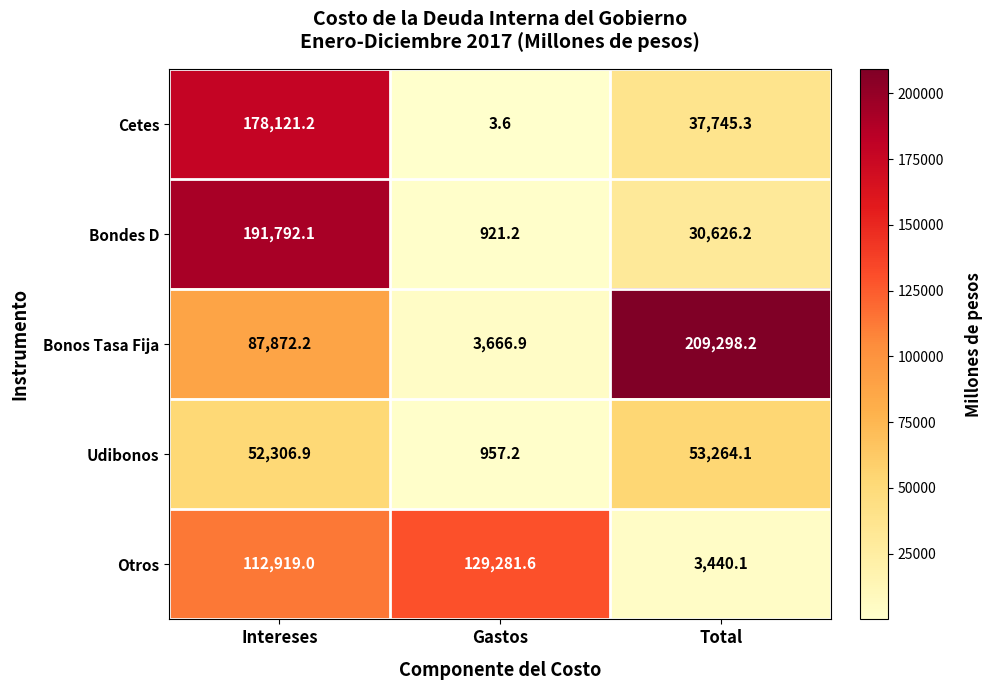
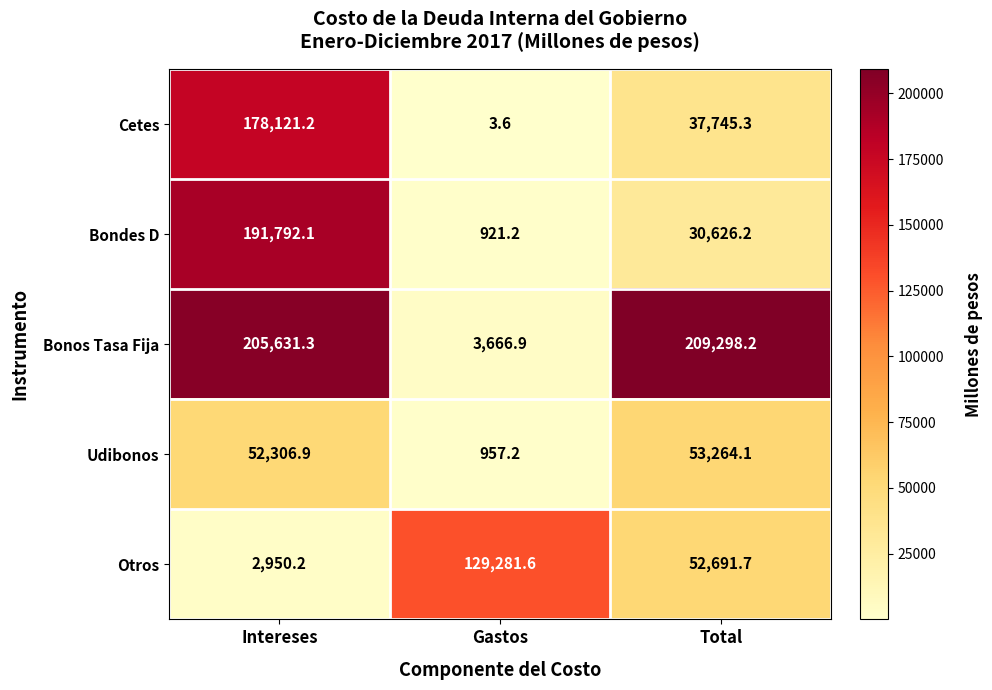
  {
    "Cetes": {
      "Intereses": "178,121.2",
      "Gastos": "3.6",
      "Total": "37,745.3"
    },
    "Bondes D": {
      "Intereses": "191,792.1",
      "Gastos": "921.2",
      "Total": "30,626.2"
    },
    "Bonos Tasa Fija": {
-     "Intereses": "87,872.2",
+     "Intereses": "205,631.3",
      "Gastos": "3,666.9",
      "Total": "209,298.2"
    },
    "Udibonos": {
      "Intereses": "52,306.9",
      "Gastos": "957.2",
      "Total": "53,264.1"
    },
    "Otros": {
-     "Intereses": "112,919.0",
+     "Intereses": "2,950.2",
      "Gastos": "129,281.6",
-     "Total": "3,440.1"
+     "Total": "52,691.7"
    }
  }
